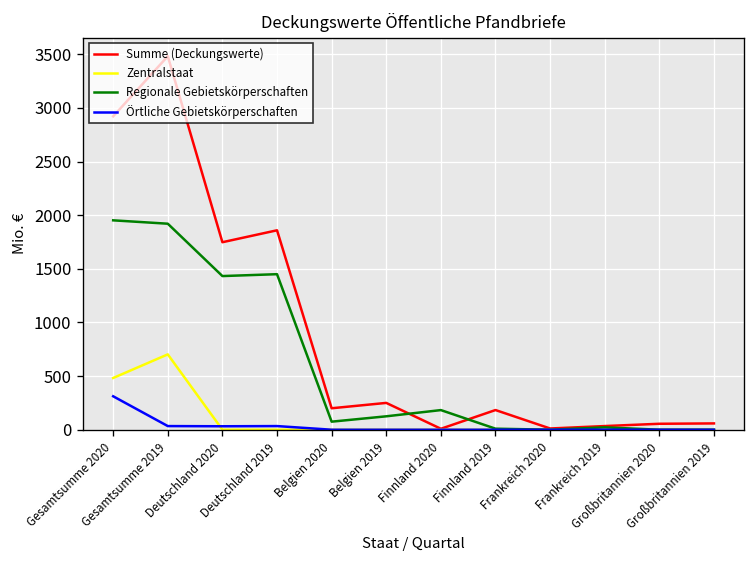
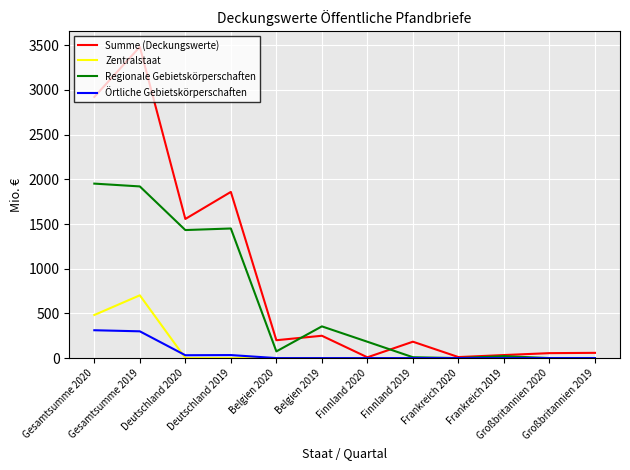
  {
    "Summe (Deckungswerte)": {
-     "Deutschland 2020": 1700,
+     "Deutschland 2020": 1600,
      "Deutschland 2019": 1900,
      "Belgien 2020": 200,
      "Belgien 2019": 300,
      "Finnland 2019": 200,
      "Großbritannien 2020": 100,
      "Großbritannien 2019": 100
    },
    "Zentralstaat": {
      "Gesamtsumme 2020": 500,
      "Gesamtsumme 2019": 700,
      "Deutschland 2020": 0,
      "Deutschland 2019": 0
    },
    "Regionale Gebietskörperschaften": {
      "Gesamtsumme 2020": 2000,
      "Gesamtsumme 2019": 1900,
      "Deutschland 2020": 1400,
      "Deutschland 2019": 1500,
      "Belgien 2020": 100,
-     "Belgien 2019": 100,
+     "Belgien 2019": 400,
      "Finnland 2020": 200
    },
    "Örtliche Gebietskörperschaften": {
      "Gesamtsumme 2020": 300,
-     "Gesamtsumme 2019": 0,
+     "Gesamtsumme 2019": 300,
      "Deutschland 2020": 0,
      "Deutschland 2019": 0
    }
  }
